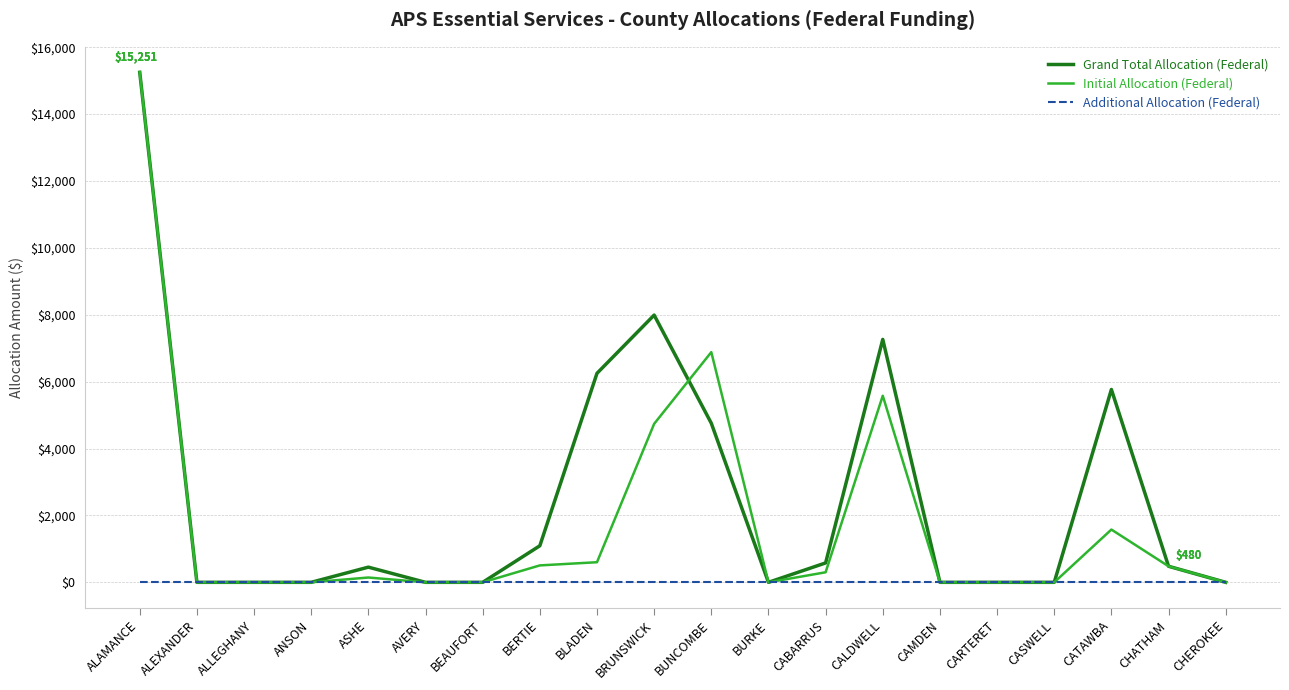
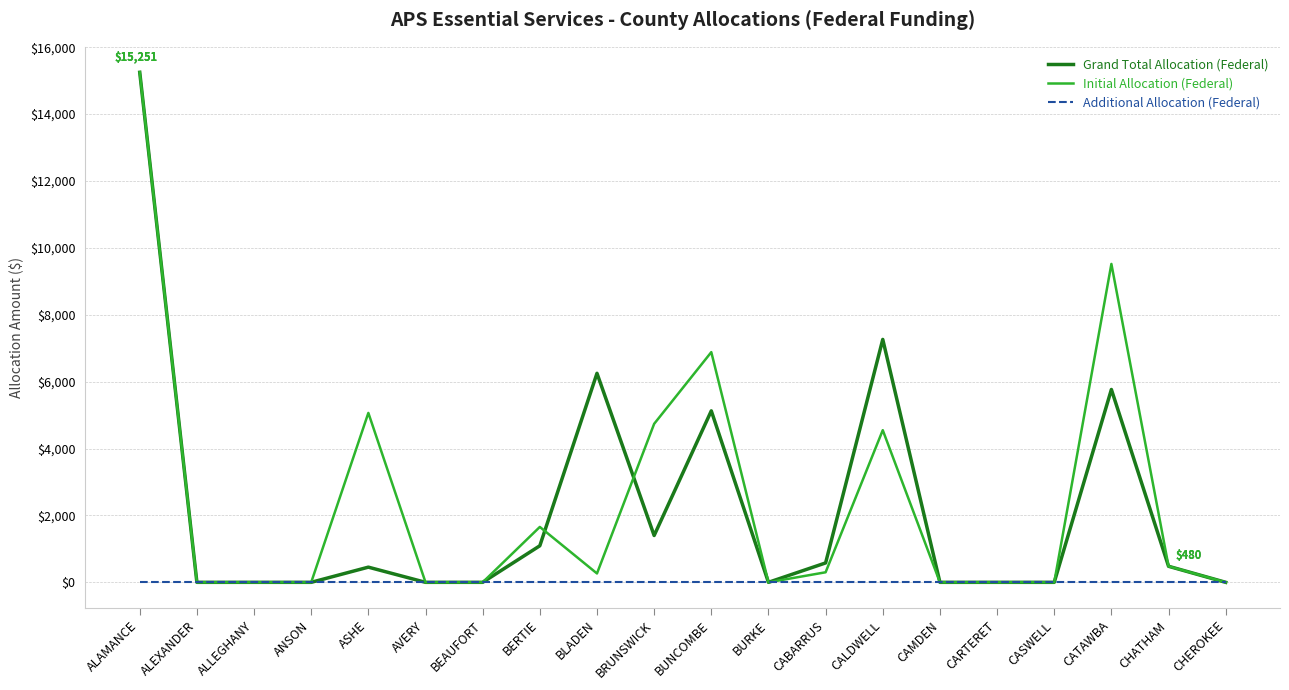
  {
    "Grand Total Allocation (Federal)": {
      "ASHE": "$500",
      "BERTIE": "$1,100",
      "BLADEN": "$6,200",
-     "BRUNSWICK": "$8,000",
-     "BUNCOMBE": "$4,800",
+     "BRUNSWICK": "$1,400",
+     "BUNCOMBE": "$5,100",
      "CABARRUS": "$600",
      "CALDWELL": "$7,300",
      "CATAWBA": "$5,800"
    },
    "Initial Allocation (Federal)": {
-     "ASHE": "$100",
-     "BERTIE": "$500",
-     "BLADEN": "$600",
+     "ASHE": "$5,100",
+     "BERTIE": "$1,700",
+     "BLADEN": "$300",
      "BRUNSWICK": "$4,700",
      "BUNCOMBE": "$6,900",
      "CABARRUS": "$300",
-     "CALDWELL": "$5,600",
-     "CATAWBA": "$1,600"
+     "CALDWELL": "$4,500",
+     "CATAWBA": "$9,500"
    },
    "Additional Allocation (Federal)": {
      "ALAMANCE": "$0",
      "ASHE": "$0",
      "BERTIE": "$0",
      "BLADEN": "$0",
      "BRUNSWICK": "$0",
      "BUNCOMBE": "$0",
      "CABARRUS": "$0",
      "CALDWELL": "$0",
      "CATAWBA": "$0",
      "CHATHAM": "$0"
    }
  }
